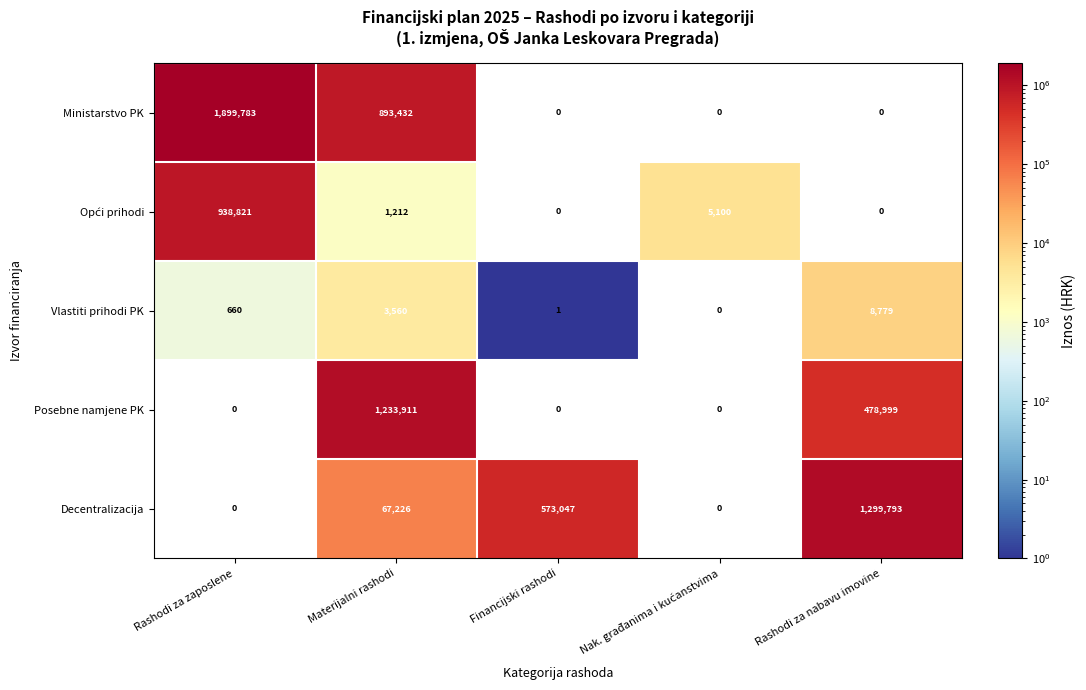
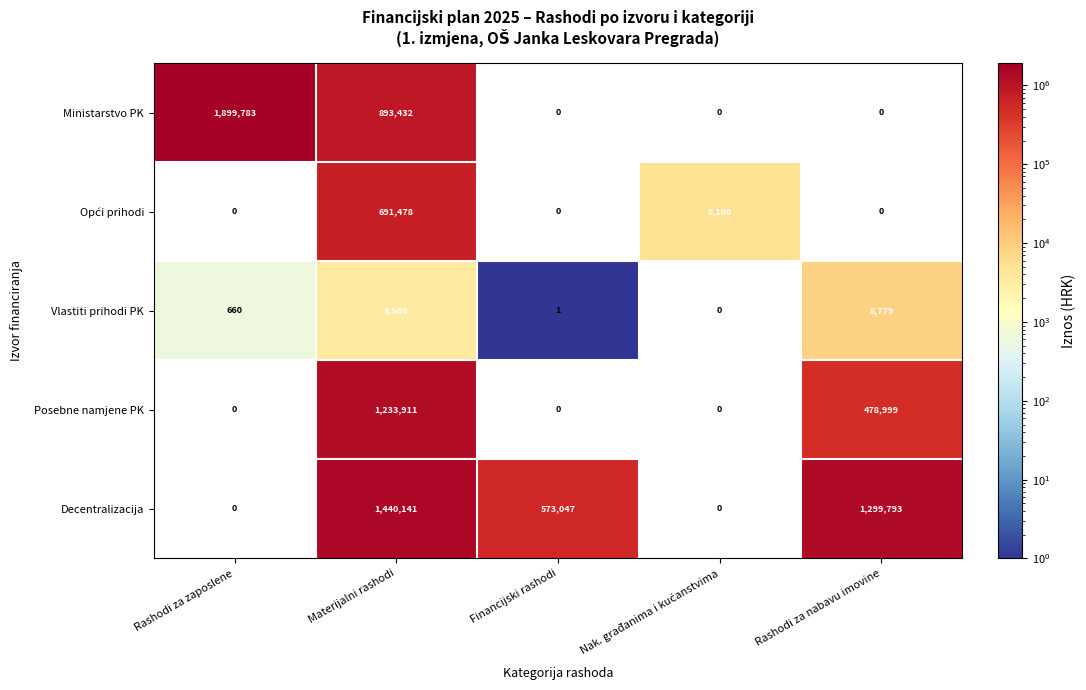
  {
    "Ministarstvo PK": {
      "Rashodi za zaposlene": "1,899,783",
      "Materijalni rashodi": "893,432",
      "Financijski rashodi": "0",
      "Nak. građanima i kućanstvima": "0",
      "Rashodi za nabavu imovine": "0"
    },
    "Opći prihodi": {
-     "Rashodi za zaposlene": "938,821",
-     "Materijalni rashodi": "1,212",
+     "Rashodi za zaposlene": "0",
+     "Materijalni rashodi": "691,478",
      "Financijski rashodi": "0",
      "Nak. građanima i kućanstvima": "5,100",
      "Rashodi za nabavu imovine": "0"
    },
    "Vlastiti prihodi PK": {
      "Rashodi za zaposlene": "660",
      "Materijalni rashodi": "3,560",
      "Financijski rashodi": "1",
      "Nak. građanima i kućanstvima": "0",
      "Rashodi za nabavu imovine": "8,779"
    },
    "Posebne namjene PK": {
      "Rashodi za zaposlene": "0",
      "Materijalni rashodi": "1,233,911",
      "Financijski rashodi": "0",
      "Nak. građanima i kućanstvima": "0",
      "Rashodi za nabavu imovine": "478,999"
    },
    "Decentralizacija": {
      "Rashodi za zaposlene": "0",
-     "Materijalni rashodi": "67,226",
+     "Materijalni rashodi": "1,440,141",
      "Financijski rashodi": "573,047",
      "Nak. građanima i kućanstvima": "0",
      "Rashodi za nabavu imovine": "1,299,793"
    }
  }
